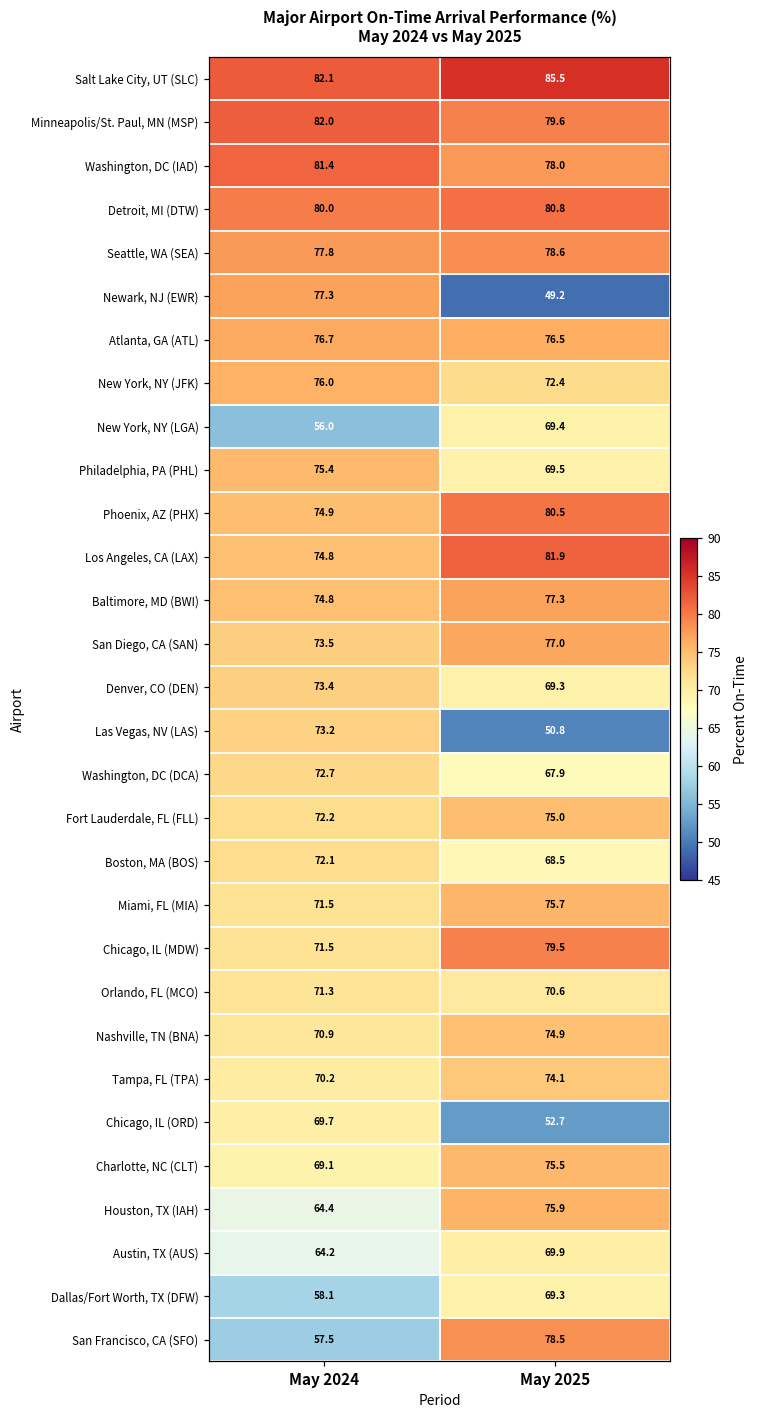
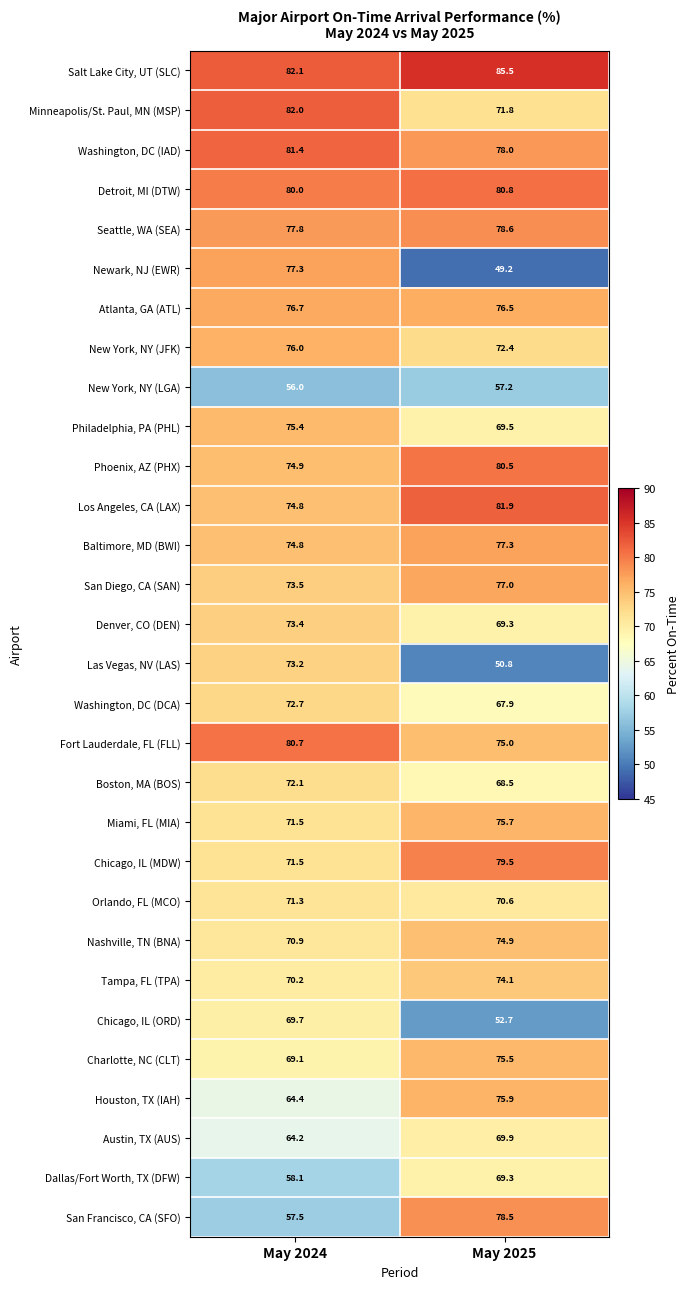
  {
    "Salt Lake City, UT (SLC)": {
      "May 2024": 82.1,
      "May 2025": 85.5
    },
    "Minneapolis/St. Paul, MN (MSP)": {
      "May 2024": 82.0,
-     "May 2025": 79.6
+     "May 2025": 71.8
    },
    "Washington, DC (IAD)": {
      "May 2024": 81.4,
      "May 2025": 78.0
    },
    "Detroit, MI (DTW)": {
      "May 2024": 80.0,
      "May 2025": 80.8
    },
    "Seattle, WA (SEA)": {
      "May 2024": 77.8,
      "May 2025": 78.6
    },
    "Newark, NJ (EWR)": {
      "May 2024": 77.3,
      "May 2025": 49.2
    },
    "Atlanta, GA (ATL)": {
      "May 2024": 76.7,
      "May 2025": 76.5
    },
    "New York, NY (JFK)": {
      "May 2024": 76.0,
      "May 2025": 72.4
    },
    "New York, NY (LGA)": {
      "May 2024": 56.0,
-     "May 2025": 69.4
+     "May 2025": 57.2
    },
    "Philadelphia, PA (PHL)": {
      "May 2024": 75.4,
      "May 2025": 69.5
    },
    "Phoenix, AZ (PHX)": {
      "May 2024": 74.9,
      "May 2025": 80.5
    },
    "Los Angeles, CA (LAX)": {
      "May 2024": 74.8,
      "May 2025": 81.9
    },
    "Baltimore, MD (BWI)": {
      "May 2024": 74.8,
      "May 2025": 77.3
    },
    "San Diego, CA (SAN)": {
      "May 2024": 73.5,
      "May 2025": 77.0
    },
    "Denver, CO (DEN)": {
      "May 2024": 73.4,
      "May 2025": 69.3
    },
    "Las Vegas, NV (LAS)": {
      "May 2024": 73.2,
      "May 2025": 50.8
    },
    "Washington, DC (DCA)": {
      "May 2024": 72.7,
      "May 2025": 67.9
    },
    "Fort Lauderdale, FL (FLL)": {
-     "May 2024": 72.2,
+     "May 2024": 80.7,
      "May 2025": 75.0
    },
    "Boston, MA (BOS)": {
      "May 2024": 72.1,
      "May 2025": 68.5
    },
    "Miami, FL (MIA)": {
      "May 2024": 71.5,
      "May 2025": 75.7
    },
    "Chicago, IL (MDW)": {
      "May 2024": 71.5,
      "May 2025": 79.5
    },
    "Orlando, FL (MCO)": {
      "May 2024": 71.3,
      "May 2025": 70.6
    },
    "Nashville, TN (BNA)": {
      "May 2024": 70.9,
      "May 2025": 74.9
    },
    "Tampa, FL (TPA)": {
      "May 2024": 70.2,
      "May 2025": 74.1
    },
    "Chicago, IL (ORD)": {
      "May 2024": 69.7,
      "May 2025": 52.7
    },
    "Charlotte, NC (CLT)": {
      "May 2024": 69.1,
      "May 2025": 75.5
    },
    "Houston, TX (IAH)": {
      "May 2024": 64.4,
      "May 2025": 75.9
    },
    "Austin, TX (AUS)": {
      "May 2024": 64.2,
      "May 2025": 69.9
    },
    "Dallas/Fort Worth, TX (DFW)": {
      "May 2024": 58.1,
      "May 2025": 69.3
    },
    "San Francisco, CA (SFO)": {
      "May 2024": 57.5,
      "May 2025": 78.5
    }
  }
